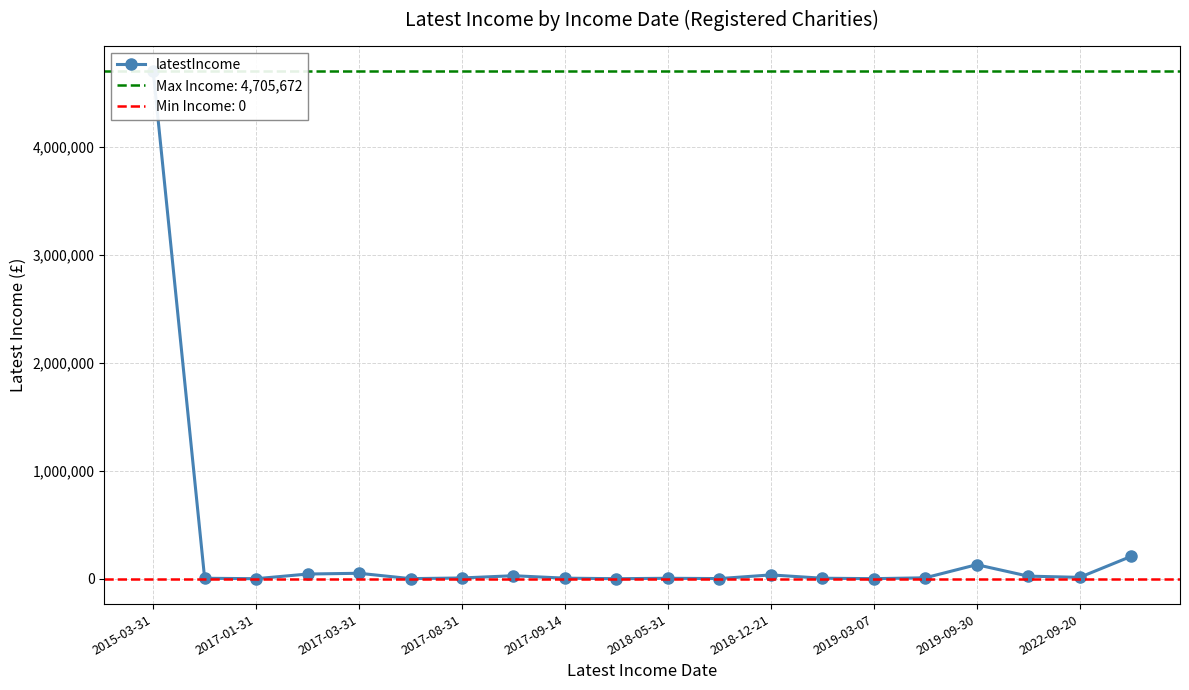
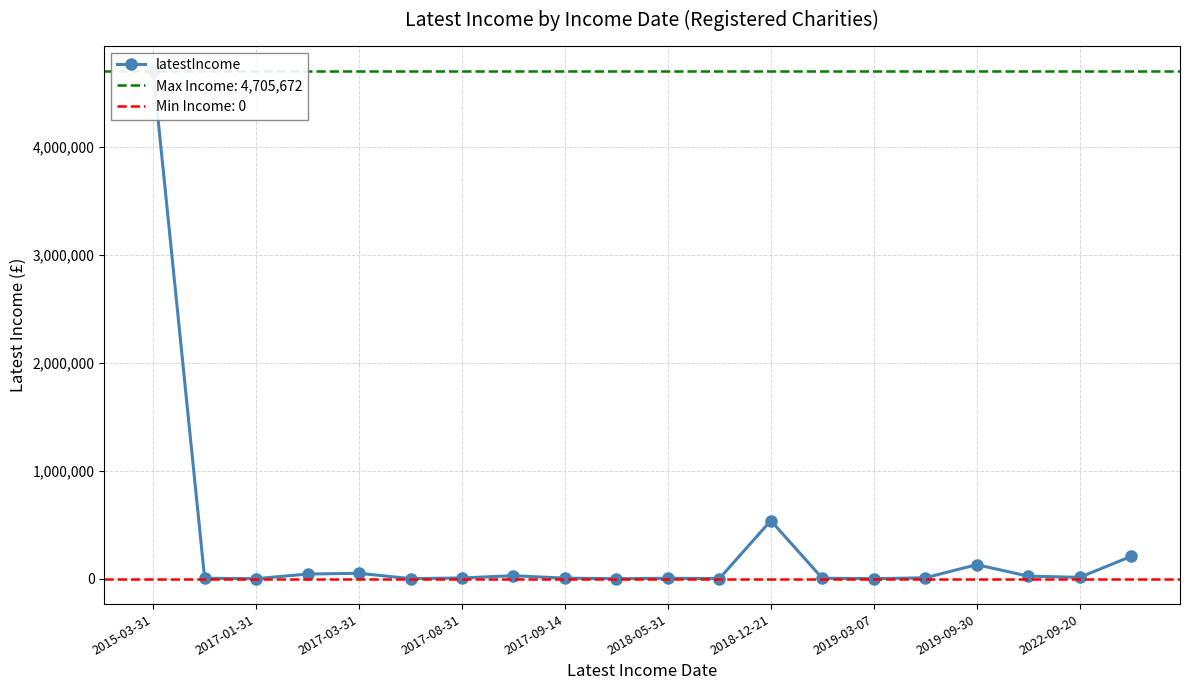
  {
    "2018-05-31": "0",
-   "2018-12-21": "40,000",
+   "2018-12-21": "540,000",
    "2019-03-07": "0",
    "2019-09-30": "130,000"
  }
